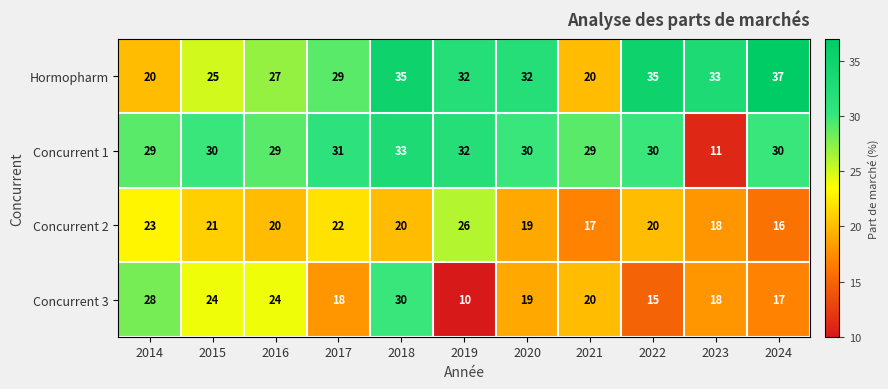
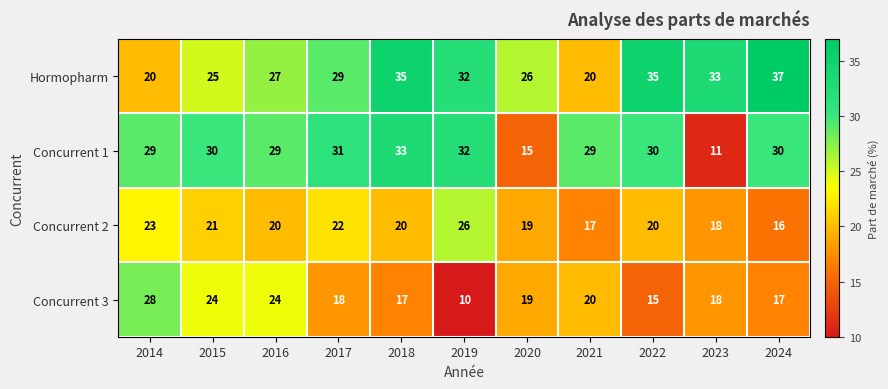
  {
    "Hormopharm": {
      "2014": 20,
      "2015": 25,
      "2016": 27,
      "2017": 29,
      "2018": 35,
      "2019": 32,
-     "2020": 32,
+     "2020": 26,
      "2021": 20,
      "2022": 35,
      "2023": 33,
      "2024": 37
    },
    "Concurrent 1": {
      "2014": 29,
      "2015": 30,
      "2016": 29,
      "2017": 31,
      "2018": 33,
      "2019": 32,
-     "2020": 30,
+     "2020": 15,
      "2021": 29,
      "2022": 30,
      "2023": 11,
      "2024": 30
    },
    "Concurrent 2": {
      "2014": 23,
      "2015": 21,
      "2016": 20,
      "2017": 22,
      "2018": 20,
      "2019": 26,
      "2020": 19,
      "2021": 17,
      "2022": 20,
      "2023": 18,
      "2024": 16
    },
    "Concurrent 3": {
      "2014": 28,
      "2015": 24,
      "2016": 24,
      "2017": 18,
-     "2018": 30,
+     "2018": 17,
      "2019": 10,
      "2020": 19,
      "2021": 20,
      "2022": 15,
      "2023": 18,
      "2024": 17
    }
  }
